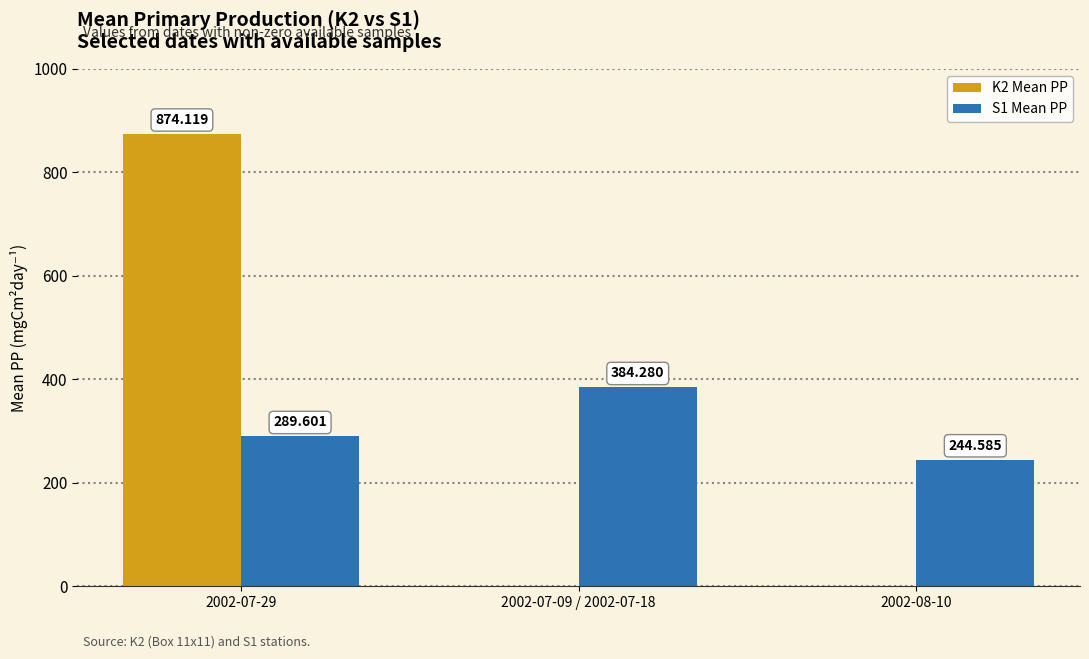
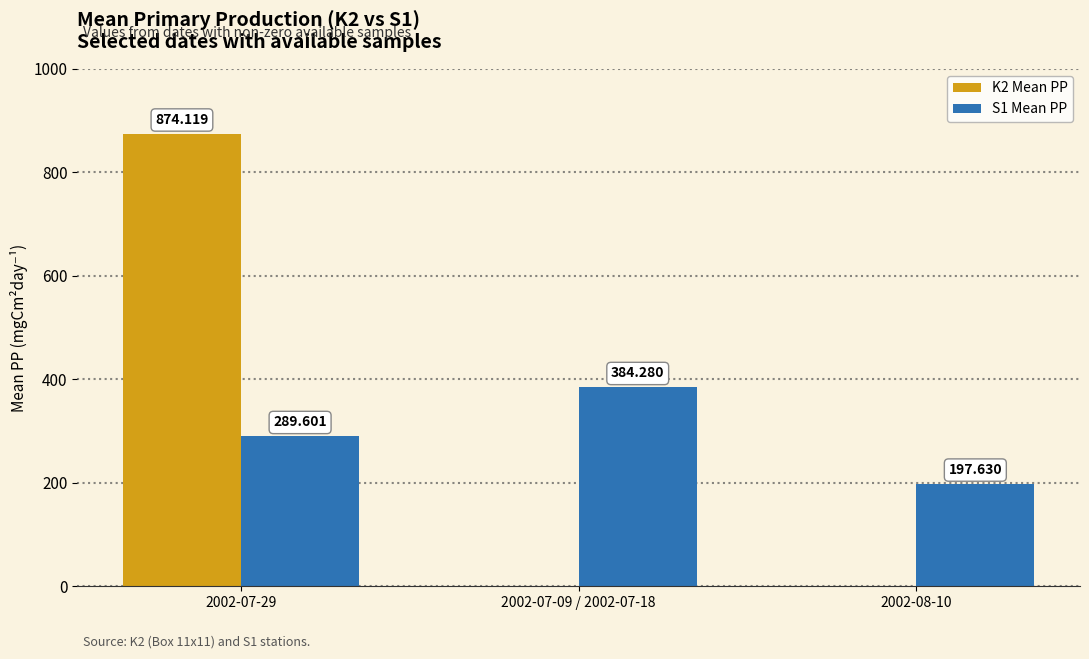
  {
    "K2 Mean PP": {
      "2002-07-09 / 2002-07-18": 0,
      "2002-08-10": 0
    },
    "S1 Mean PP": {
-     "2002-08-10": 244.585
+     "2002-08-10": 197.630
    }
  }
